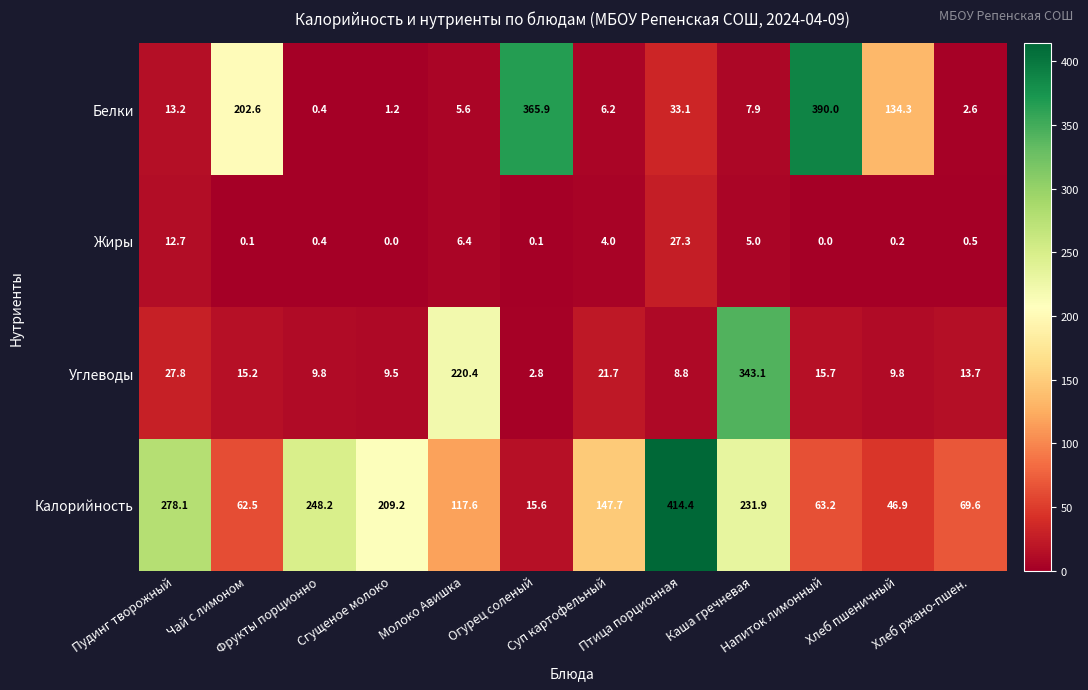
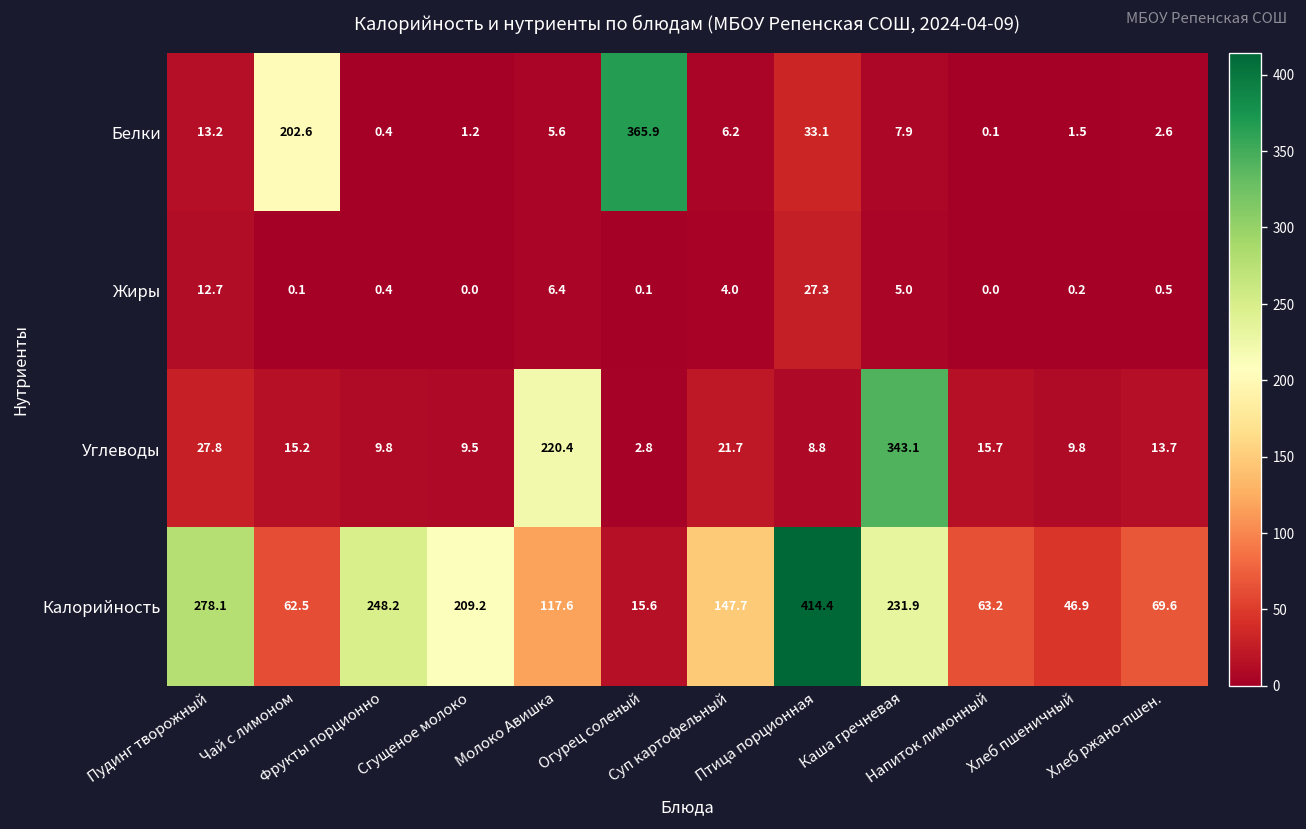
  {
    "Белки": {
      "Пудинг творожный": 13.2,
      "Чай с лимоном": 202.6,
      "Фрукты порционно": 0.4,
      "Сгущеное молоко": 1.2,
      "Молоко Авишка": 5.6,
      "Огурец соленый": 365.9,
      "Суп картофельный": 6.2,
      "Птица порционная": 33.1,
      "Каша гречневая": 7.9,
-     "Напиток лимонный": 390.0,
-     "Хлеб пшеничный": 134.3,
+     "Напиток лимонный": 0.1,
+     "Хлеб пшеничный": 1.5,
      "Хлеб ржано-пшен.": 2.6
    },
    "Жиры": {
      "Пудинг творожный": 12.7,
      "Чай с лимоном": 0.1,
      "Фрукты порционно": 0.4,
      "Сгущеное молоко": 0.0,
      "Молоко Авишка": 6.4,
      "Огурец соленый": 0.1,
      "Суп картофельный": 4.0,
      "Птица порционная": 27.3,
      "Каша гречневая": 5.0,
      "Напиток лимонный": 0.0,
      "Хлеб пшеничный": 0.2,
      "Хлеб ржано-пшен.": 0.5
    },
    "Углеводы": {
      "Пудинг творожный": 27.8,
      "Чай с лимоном": 15.2,
      "Фрукты порционно": 9.8,
      "Сгущеное молоко": 9.5,
      "Молоко Авишка": 220.4,
      "Огурец соленый": 2.8,
      "Суп картофельный": 21.7,
      "Птица порционная": 8.8,
      "Каша гречневая": 343.1,
      "Напиток лимонный": 15.7,
      "Хлеб пшеничный": 9.8,
      "Хлеб ржано-пшен.": 13.7
    },
    "Калорийность": {
      "Пудинг творожный": 278.1,
      "Чай с лимоном": 62.5,
      "Фрукты порционно": 248.2,
      "Сгущеное молоко": 209.2,
      "Молоко Авишка": 117.6,
      "Огурец соленый": 15.6,
      "Суп картофельный": 147.7,
      "Птица порционная": 414.4,
      "Каша гречневая": 231.9,
      "Напиток лимонный": 63.2,
      "Хлеб пшеничный": 46.9,
      "Хлеб ржано-пшен.": 69.6
    }
  }
